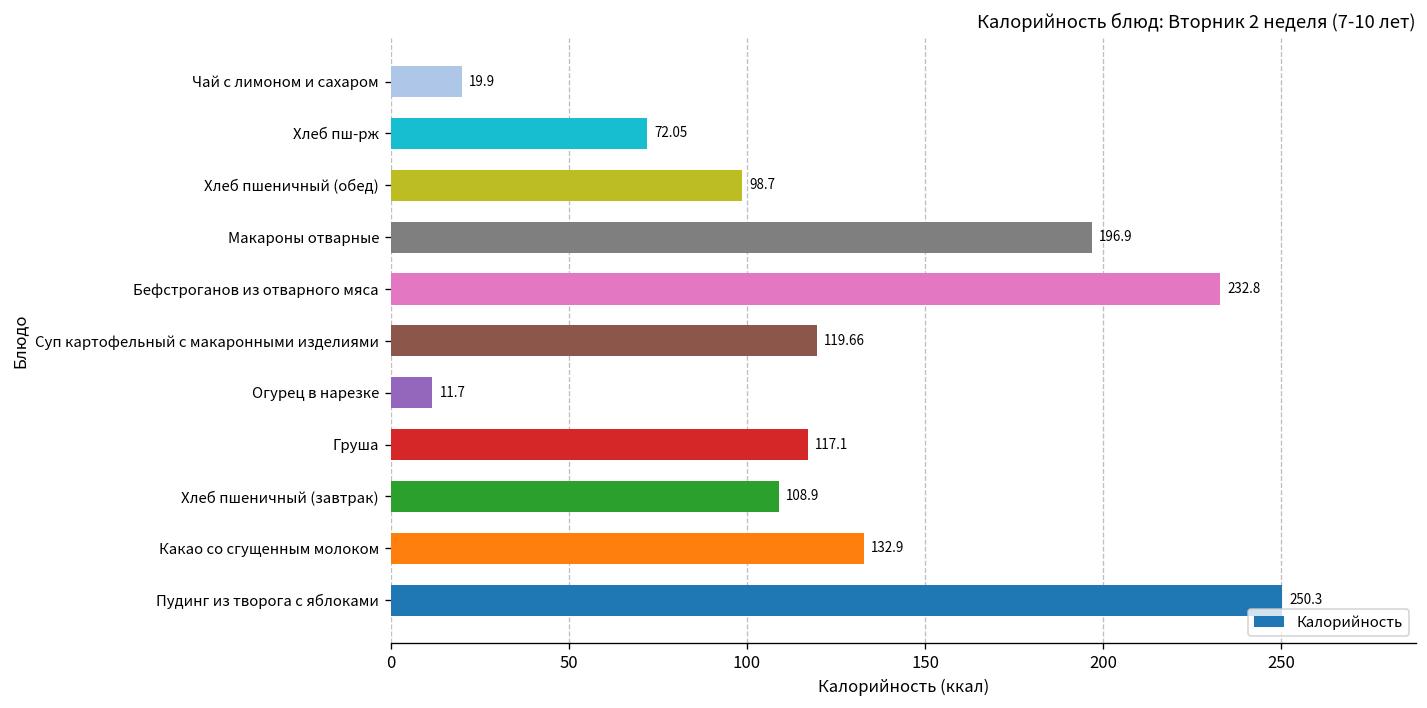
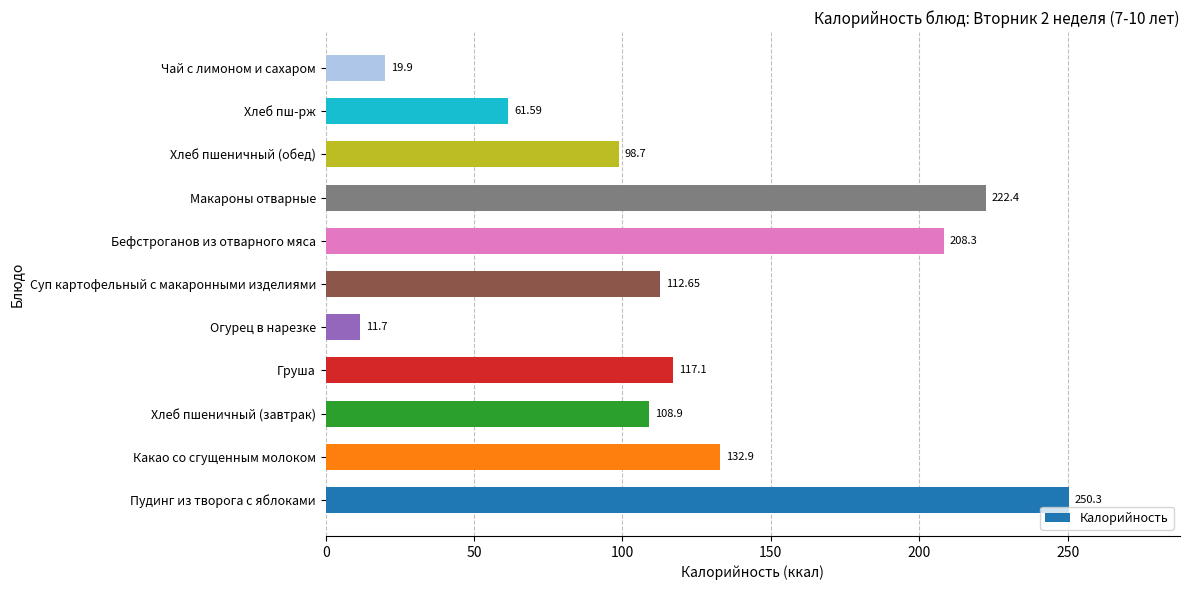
  {
    "Чай с лимоном и сахаром": 19.9,
-   "Хлеб пш-рж": 72.05,
+   "Хлеб пш-рж": 61.59,
    "Хлеб пшеничный (обед)": 98.7,
-   "Макароны отварные": 196.9,
-   "Бефстроганов из отварного мяса": 232.8,
-   "Суп картофельный с макаронными изделиями": 119.66,
+   "Макароны отварные": 222.4,
+   "Бефстроганов из отварного мяса": 208.3,
+   "Суп картофельный с макаронными изделиями": 112.65,
    "Огурец в нарезке": 11.7,
    "Груша": 117.1,
    "Хлеб пшеничный (завтрак)": 108.9,
    "Какао со сгущенным молоком": 132.9,
    "Пудинг из творога с яблоками": 250.3
  }
